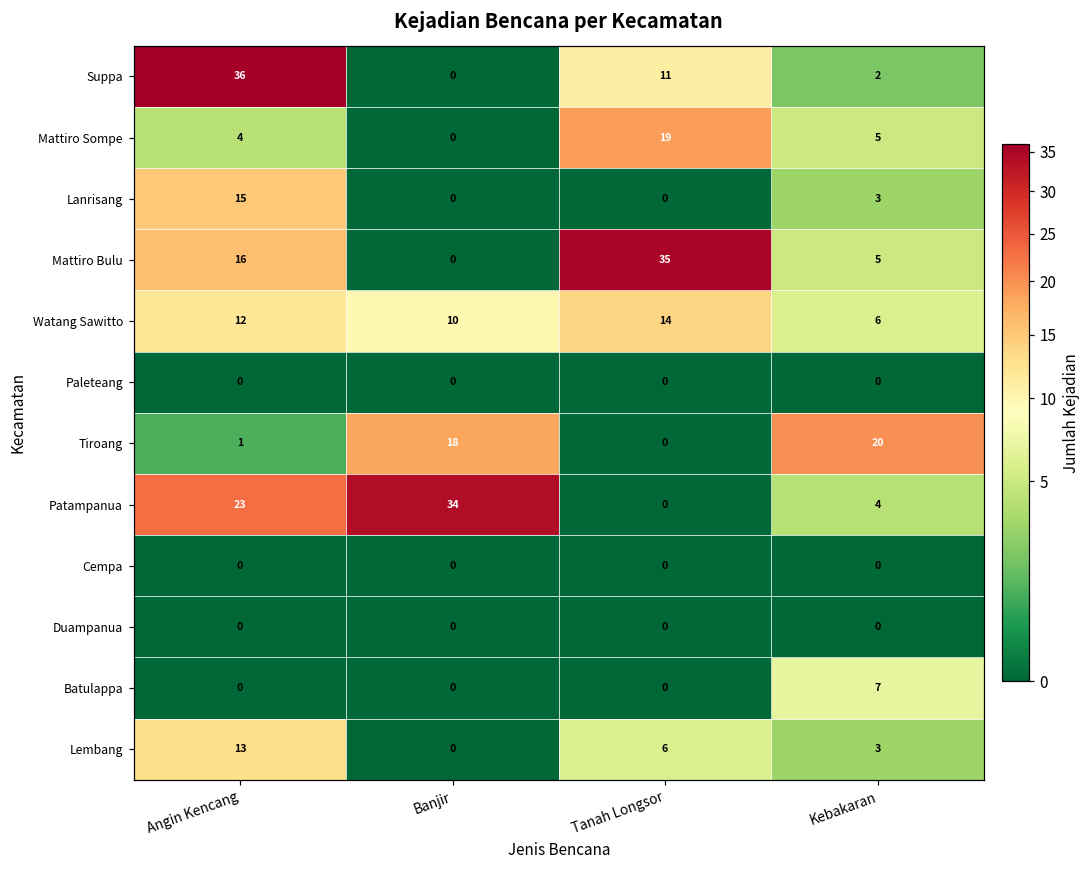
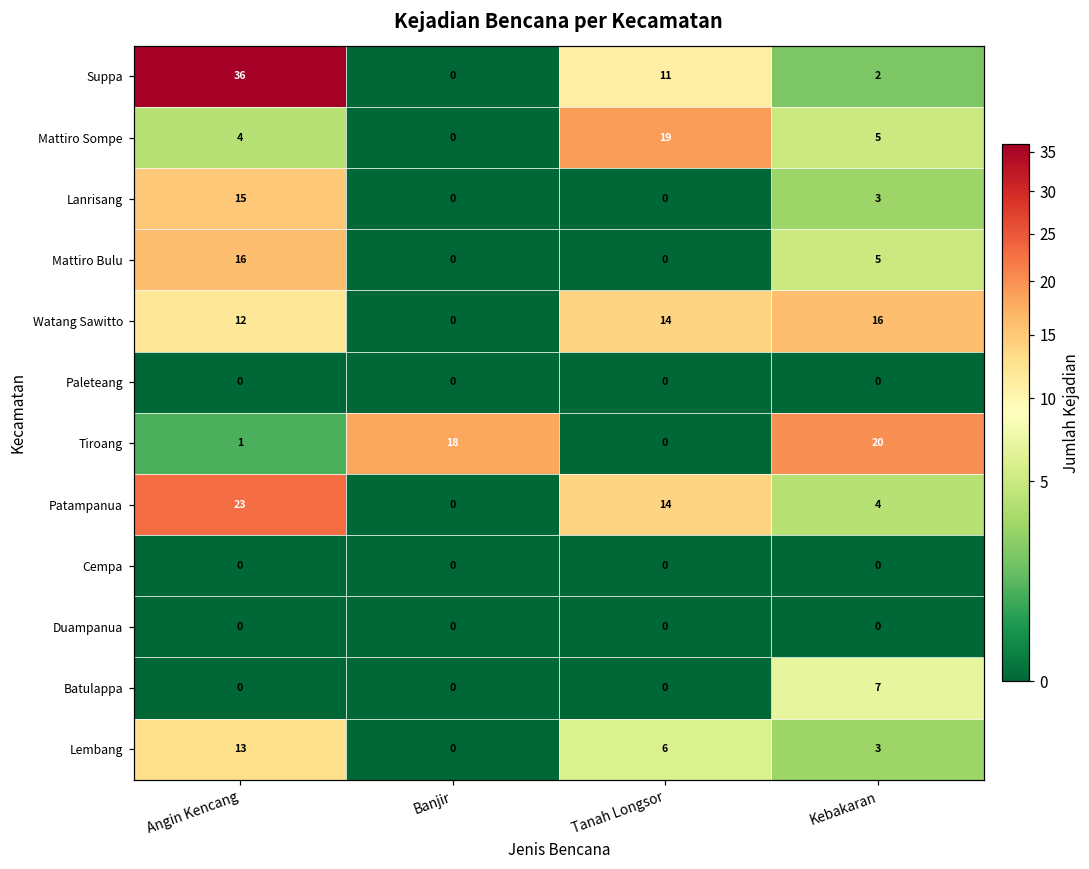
  {
    "Suppa": {
      "Angin Kencang": 36,
      "Banjir": 0,
      "Tanah Longsor": 11,
      "Kebakaran": 2
    },
    "Mattiro Sompe": {
      "Angin Kencang": 4,
      "Banjir": 0,
      "Tanah Longsor": 19,
      "Kebakaran": 5
    },
    "Lanrisang": {
      "Angin Kencang": 15,
      "Banjir": 0,
      "Tanah Longsor": 0,
      "Kebakaran": 3
    },
    "Mattiro Bulu": {
      "Angin Kencang": 16,
      "Banjir": 0,
-     "Tanah Longsor": 35,
+     "Tanah Longsor": 0,
      "Kebakaran": 5
    },
    "Watang Sawitto": {
      "Angin Kencang": 12,
-     "Banjir": 10,
+     "Banjir": 0,
      "Tanah Longsor": 14,
-     "Kebakaran": 6
+     "Kebakaran": 16
    },
    "Paleteang": {
      "Angin Kencang": 0,
      "Banjir": 0,
      "Tanah Longsor": 0,
      "Kebakaran": 0
    },
    "Tiroang": {
      "Angin Kencang": 1,
      "Banjir": 18,
      "Tanah Longsor": 0,
      "Kebakaran": 20
    },
    "Patampanua": {
      "Angin Kencang": 23,
-     "Banjir": 34,
-     "Tanah Longsor": 0,
+     "Banjir": 0,
+     "Tanah Longsor": 14,
      "Kebakaran": 4
    },
    "Cempa": {
      "Angin Kencang": 0,
      "Banjir": 0,
      "Tanah Longsor": 0,
      "Kebakaran": 0
    },
    "Duampanua": {
      "Angin Kencang": 0,
      "Banjir": 0,
      "Tanah Longsor": 0,
      "Kebakaran": 0
    },
    "Batulappa": {
      "Angin Kencang": 0,
      "Banjir": 0,
      "Tanah Longsor": 0,
      "Kebakaran": 7
    },
    "Lembang": {
      "Angin Kencang": 13,
      "Banjir": 0,
      "Tanah Longsor": 6,
      "Kebakaran": 3
    }
  }
